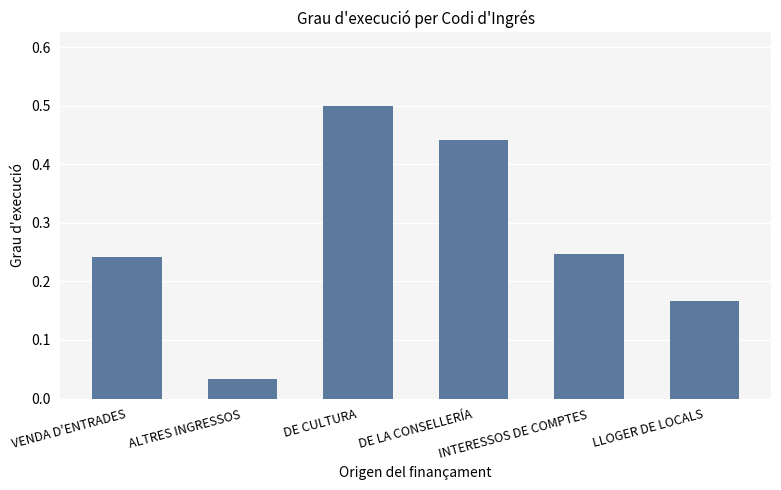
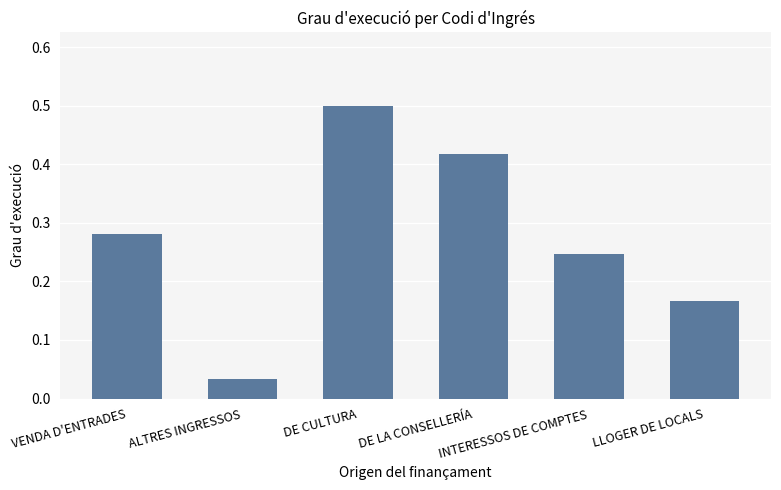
  {
-   "VENDA D'ENTRADES": 0.24,
+   "VENDA D'ENTRADES": 0.28,
    "ALTRES INGRESSOS": 0.03,
    "DE CULTURA": 0.50,
-   "DE LA CONSELLERÍA": 0.44,
+   "DE LA CONSELLERÍA": 0.42,
    "INTERESSOS DE COMPTES": 0.25,
    "LLOGER DE LOCALS": 0.17
  }
